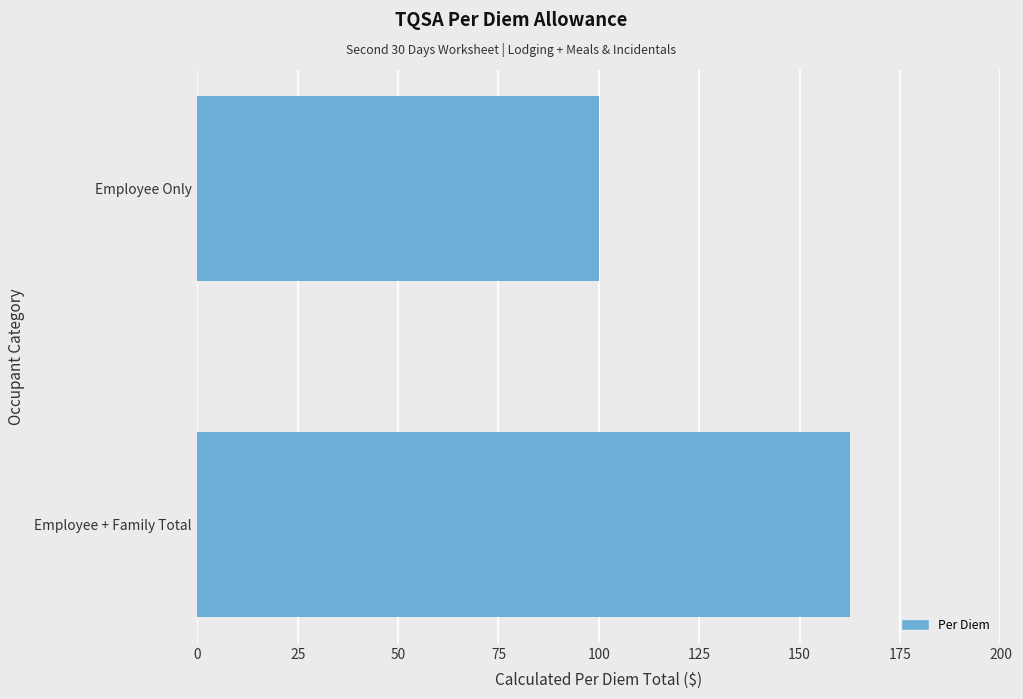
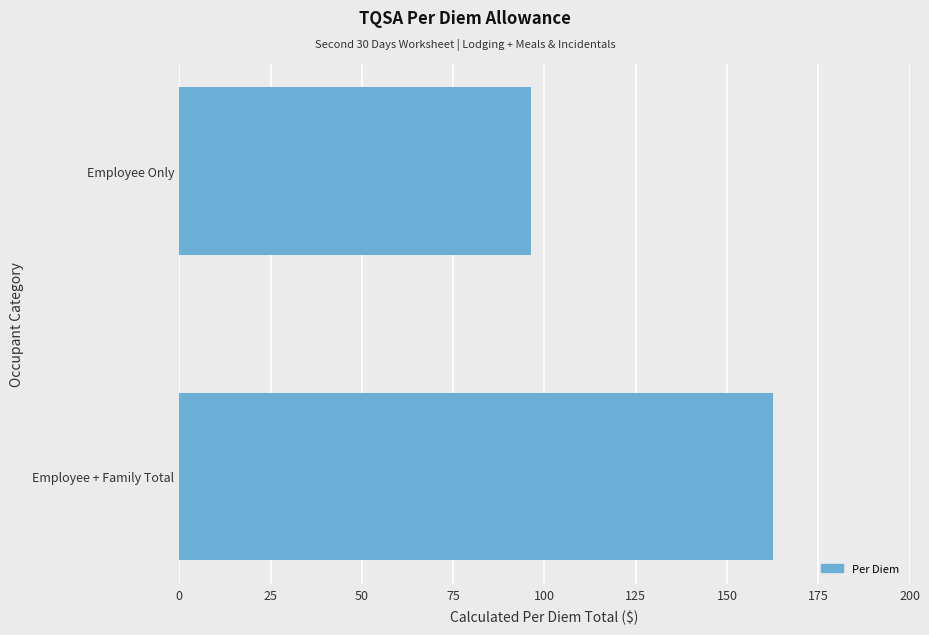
  {
-   "Employee Only": 100,
+   "Employee Only": 96,
    "Employee + Family Total": 163
  }
